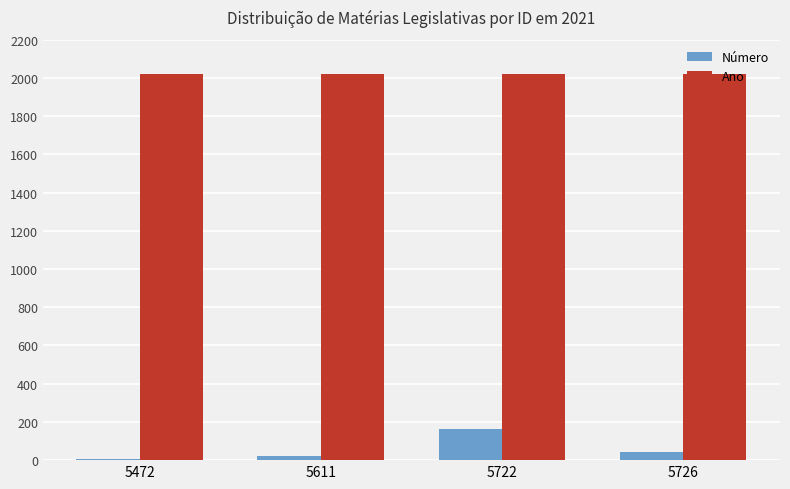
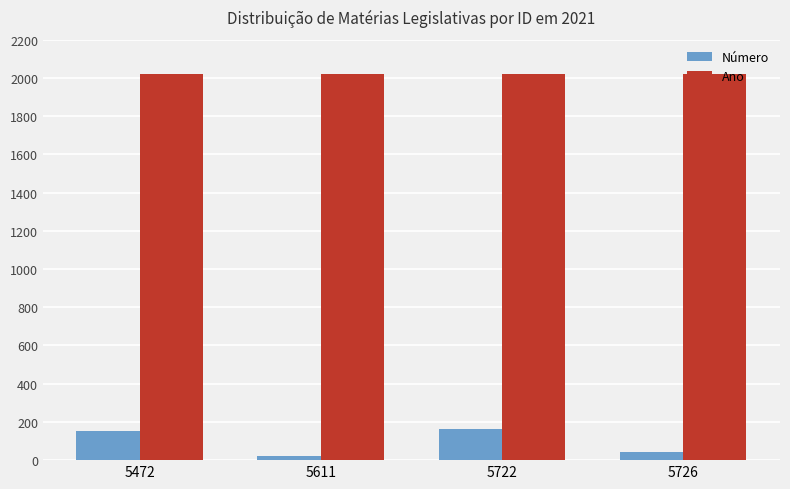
  {
    "Número": {
-     "5472": 10,
+     "5472": 150,
      "5611": 20,
      "5722": 160,
      "5726": 40
    },
    "Ano": {
      "5472": 2020,
      "5611": 2020,
      "5722": 2020,
      "5726": 2020
    }
  }
